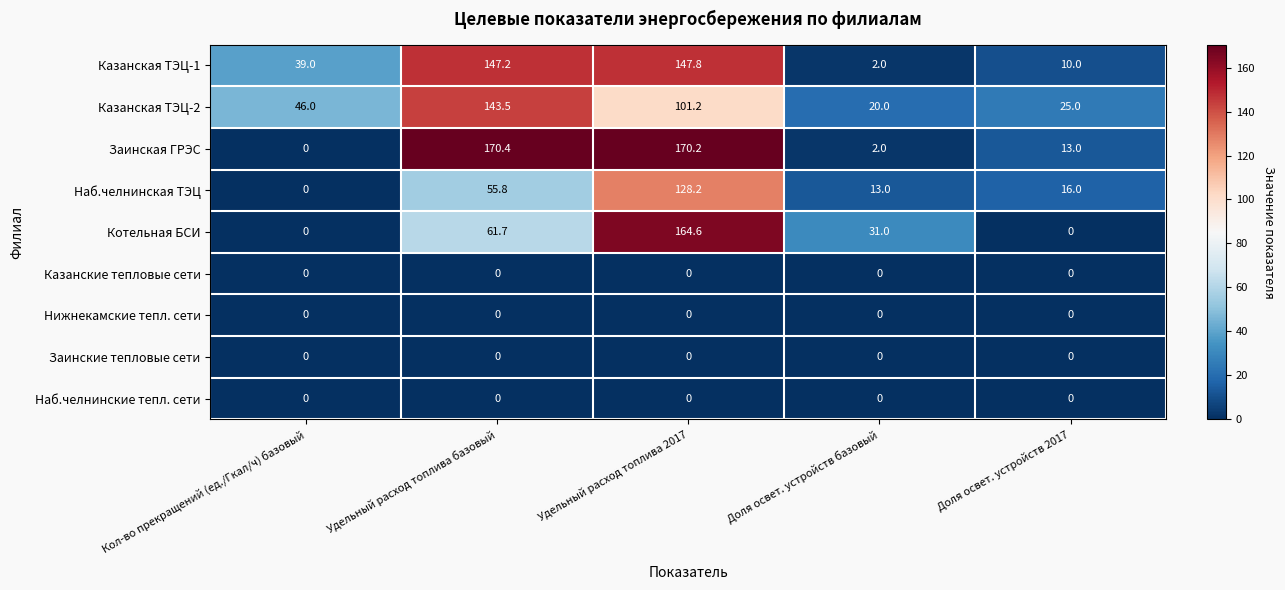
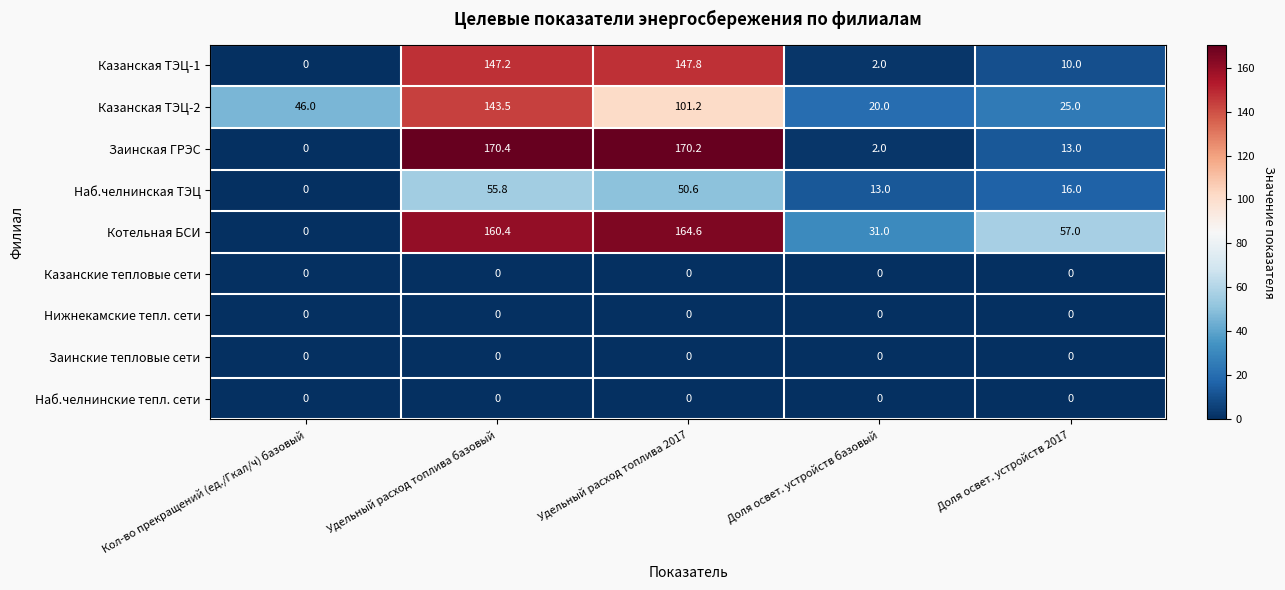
  {
    "Казанская ТЭЦ-1": {
-     "Кол-во прекращений (ед./Гкал/ч) базовый": 39.0,
+     "Кол-во прекращений (ед./Гкал/ч) базовый": 0,
      "Удельный расход топлива базовый": 147.2,
      "Удельный расход топлива 2017": 147.8,
      "Доля освет. устройств базовый": 2.0,
      "Доля освет. устройств 2017": 10.0
    },
    "Казанская ТЭЦ-2": {
      "Кол-во прекращений (ед./Гкал/ч) базовый": 46.0,
      "Удельный расход топлива базовый": 143.5,
      "Удельный расход топлива 2017": 101.2,
      "Доля освет. устройств базовый": 20.0,
      "Доля освет. устройств 2017": 25.0
    },
    "Заинская ГРЭС": {
      "Кол-во прекращений (ед./Гкал/ч) базовый": 0,
      "Удельный расход топлива базовый": 170.4,
      "Удельный расход топлива 2017": 170.2,
      "Доля освет. устройств базовый": 2.0,
      "Доля освет. устройств 2017": 13.0
    },
    "Наб.челнинская ТЭЦ": {
      "Кол-во прекращений (ед./Гкал/ч) базовый": 0,
      "Удельный расход топлива базовый": 55.8,
-     "Удельный расход топлива 2017": 128.2,
+     "Удельный расход топлива 2017": 50.6,
      "Доля освет. устройств базовый": 13.0,
      "Доля освет. устройств 2017": 16.0
    },
    "Котельная БСИ": {
      "Кол-во прекращений (ед./Гкал/ч) базовый": 0,
-     "Удельный расход топлива базовый": 61.7,
+     "Удельный расход топлива базовый": 160.4,
      "Удельный расход топлива 2017": 164.6,
      "Доля освет. устройств базовый": 31.0,
-     "Доля освет. устройств 2017": 0
+     "Доля освет. устройств 2017": 57.0
    },
    "Казанские тепловые сети": {
      "Кол-во прекращений (ед./Гкал/ч) базовый": 0,
      "Удельный расход топлива базовый": 0,
      "Удельный расход топлива 2017": 0,
      "Доля освет. устройств базовый": 0,
      "Доля освет. устройств 2017": 0
    },
    "Нижнекамские тепл. сети": {
      "Кол-во прекращений (ед./Гкал/ч) базовый": 0,
      "Удельный расход топлива базовый": 0,
      "Удельный расход топлива 2017": 0,
      "Доля освет. устройств базовый": 0,
      "Доля освет. устройств 2017": 0
    },
    "Заинские тепловые сети": {
      "Кол-во прекращений (ед./Гкал/ч) базовый": 0,
      "Удельный расход топлива базовый": 0,
      "Удельный расход топлива 2017": 0,
      "Доля освет. устройств базовый": 0,
      "Доля освет. устройств 2017": 0
    },
    "Наб.челнинские тепл. сети": {
      "Кол-во прекращений (ед./Гкал/ч) базовый": 0,
      "Удельный расход топлива базовый": 0,
      "Удельный расход топлива 2017": 0,
      "Доля освет. устройств базовый": 0,
      "Доля освет. устройств 2017": 0
    }
  }
